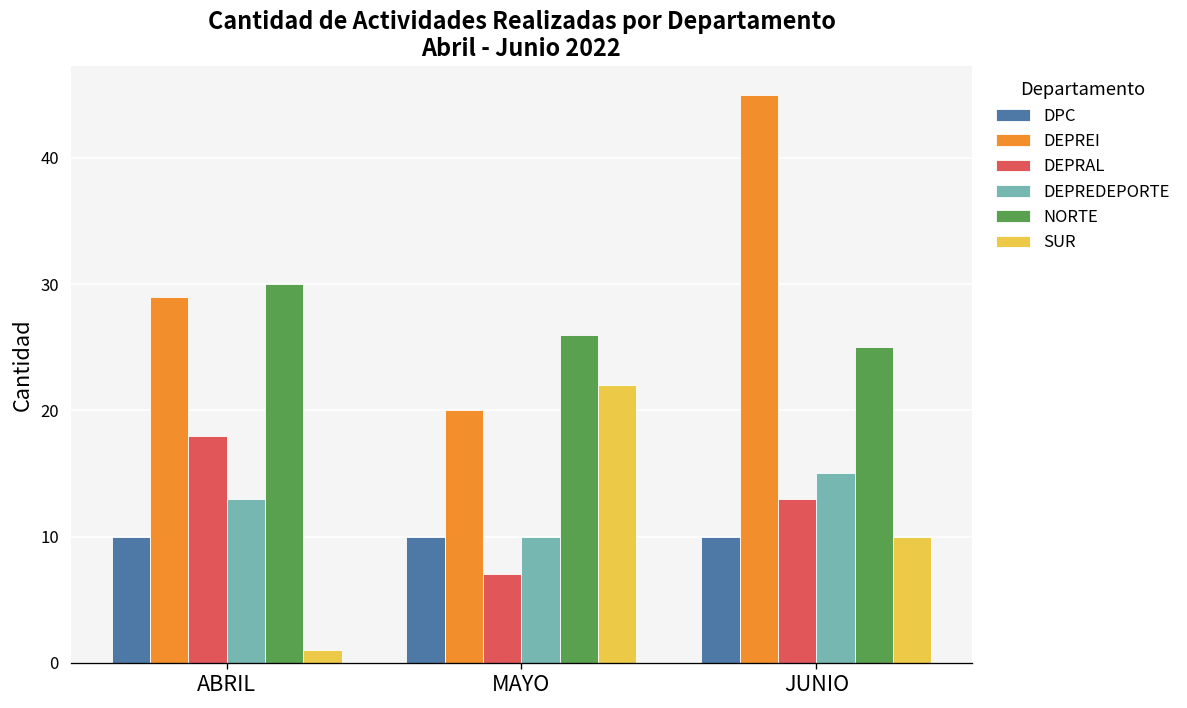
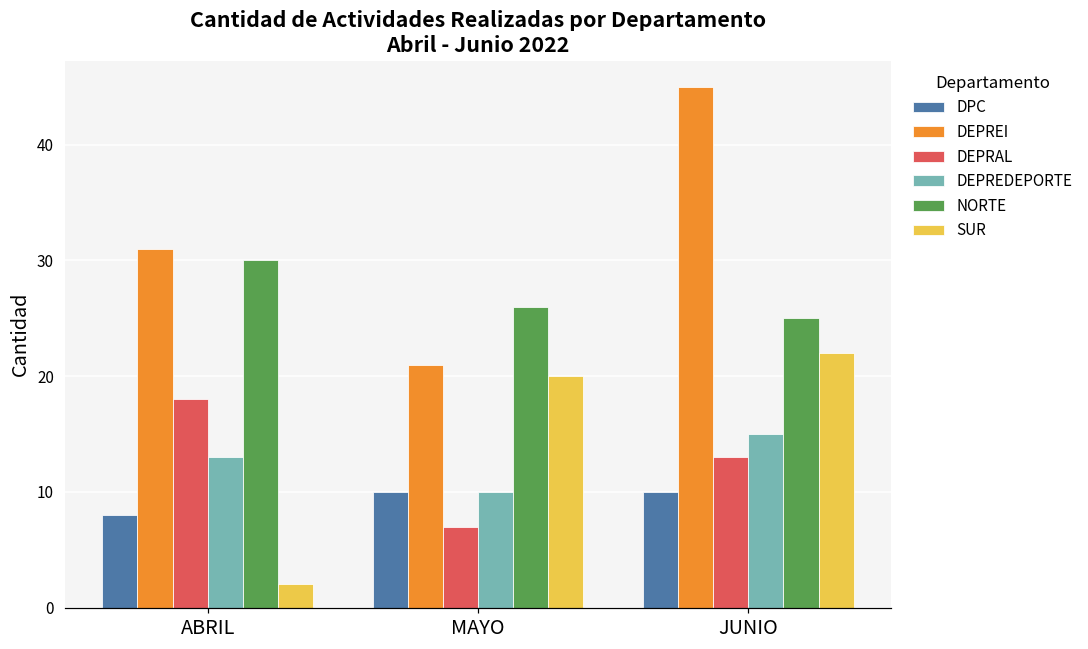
  {
    "DPC": {
-     "ABRIL": 10,
+     "ABRIL": 8,
      "MAYO": 10,
      "JUNIO": 10
    },
    "DEPREI": {
-     "ABRIL": 29,
-     "MAYO": 20,
+     "ABRIL": 31,
+     "MAYO": 21,
      "JUNIO": 45
    },
    "DEPRAL": {
      "ABRIL": 18,
      "MAYO": 7,
      "JUNIO": 13
    },
    "DEPREDEPORTE": {
      "ABRIL": 13,
      "MAYO": 10,
      "JUNIO": 15
    },
    "NORTE": {
      "ABRIL": 30,
      "MAYO": 26,
      "JUNIO": 25
    },
    "SUR": {
-     "ABRIL": 1,
-     "MAYO": 22,
-     "JUNIO": 10
+     "ABRIL": 2,
+     "MAYO": 20,
+     "JUNIO": 22
    }
  }
